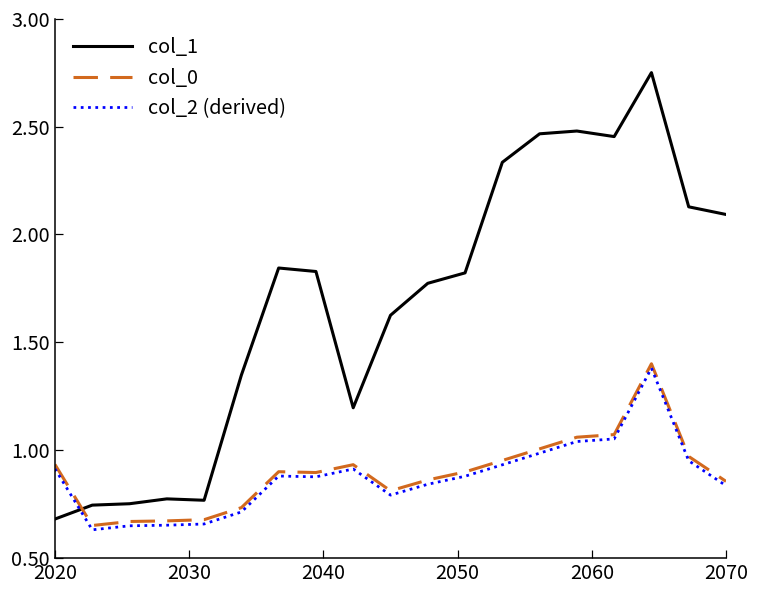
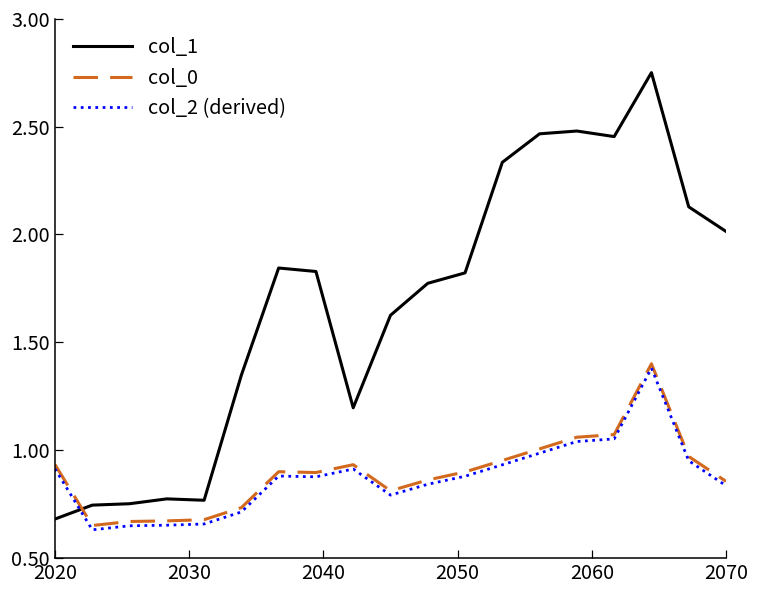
  {
    "col_1": {
      "2020": 0.68,
-     "2070": 2.09
+     "2070": 2.01
    },
    "col_0": {
      "2020": 0.93,
      "2070": 0.85
    },
    "col_2 (derived)": {
      "2020": 0.91,
      "2070": 0.83
    }
  }
